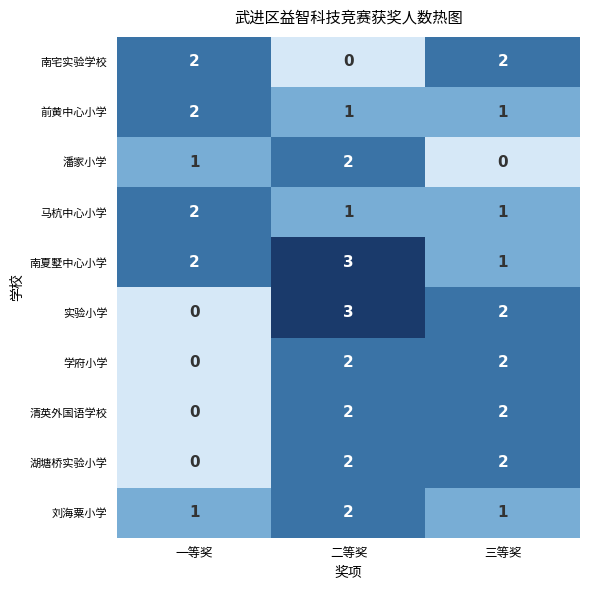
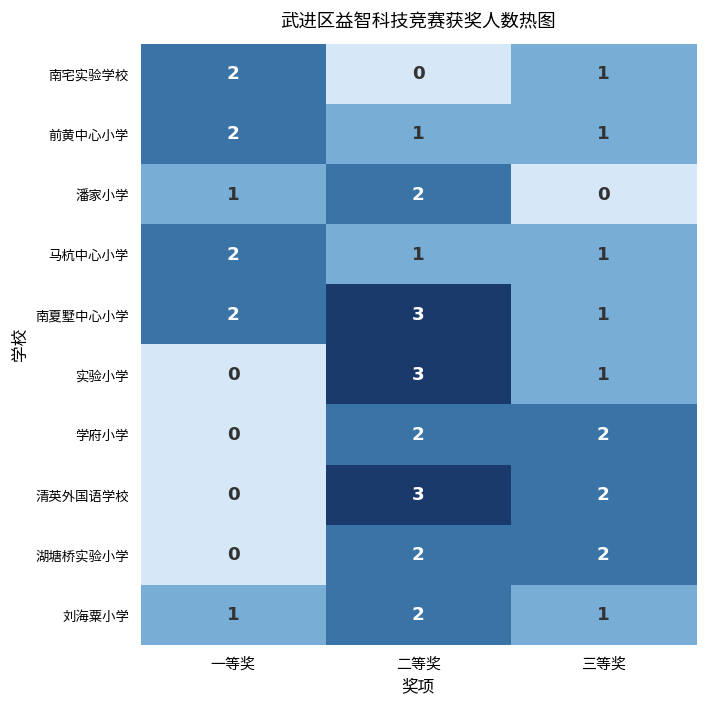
  {
    "南宅实验学校": {
      "一等奖": 2,
      "二等奖": 0,
-     "三等奖": 2
+     "三等奖": 1
    },
    "前黄中心小学": {
      "一等奖": 2,
      "二等奖": 1,
      "三等奖": 1
    },
    "潘家小学": {
      "一等奖": 1,
      "二等奖": 2,
      "三等奖": 0
    },
    "马杭中心小学": {
      "一等奖": 2,
      "二等奖": 1,
      "三等奖": 1
    },
    "南夏墅中心小学": {
      "一等奖": 2,
      "二等奖": 3,
      "三等奖": 1
    },
    "实验小学": {
      "一等奖": 0,
      "二等奖": 3,
-     "三等奖": 2
+     "三等奖": 1
    },
    "学府小学": {
      "一等奖": 0,
      "二等奖": 2,
      "三等奖": 2
    },
    "清英外国语学校": {
      "一等奖": 0,
-     "二等奖": 2,
+     "二等奖": 3,
      "三等奖": 2
    },
    "湖塘桥实验小学": {
      "一等奖": 0,
      "二等奖": 2,
      "三等奖": 2
    },
    "刘海粟小学": {
      "一等奖": 1,
      "二等奖": 2,
      "三等奖": 1
    }
  }
